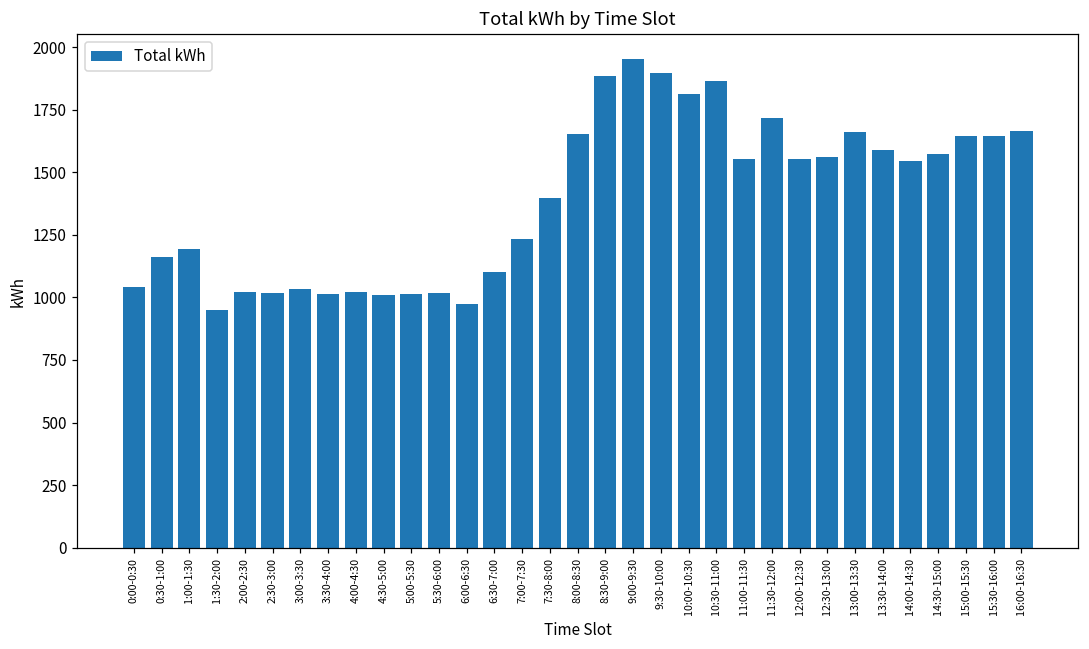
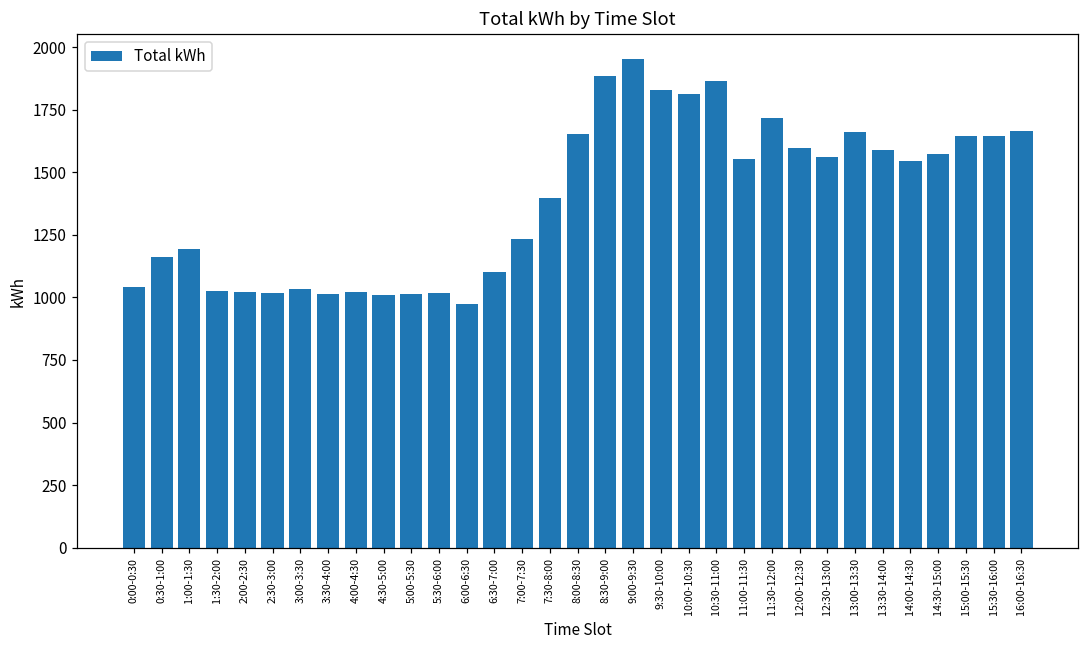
  {
    "0:00-0:30": 1040,
    "0:30-1:00": 1160,
    "1:00-1:30": 1200,
-   "1:30-2:00": 950,
+   "1:30-2:00": 1020,
    "2:00-2:30": 1020,
    "2:30-3:00": 1020,
    "3:00-3:30": 1030,
    "3:30-4:00": 1020,
    "4:00-4:30": 1020,
    "4:30-5:00": 1010,
    "5:00-5:30": 1010,
    "5:30-6:00": 1020,
    "6:00-6:30": 970,
    "6:30-7:00": 1100,
    "7:00-7:30": 1230,
    "7:30-8:00": 1400,
    "8:00-8:30": 1650,
    "8:30-9:00": 1890,
    "9:00-9:30": 1950,
-   "9:30-10:00": 1900,
+   "9:30-10:00": 1830,
    "10:00-10:30": 1810,
    "10:30-11:00": 1870,
    "11:00-11:30": 1550,
    "11:30-12:00": 1720,
-   "12:00-12:30": 1560,
+   "12:00-12:30": 1600,
    "12:30-13:00": 1560,
    "13:00-13:30": 1660,
    "13:30-14:00": 1590,
    "14:00-14:30": 1550,
    "14:30-15:00": 1570,
    "15:00-15:30": 1640,
    "15:30-16:00": 1650,
    "16:00-16:30": 1670
  }
